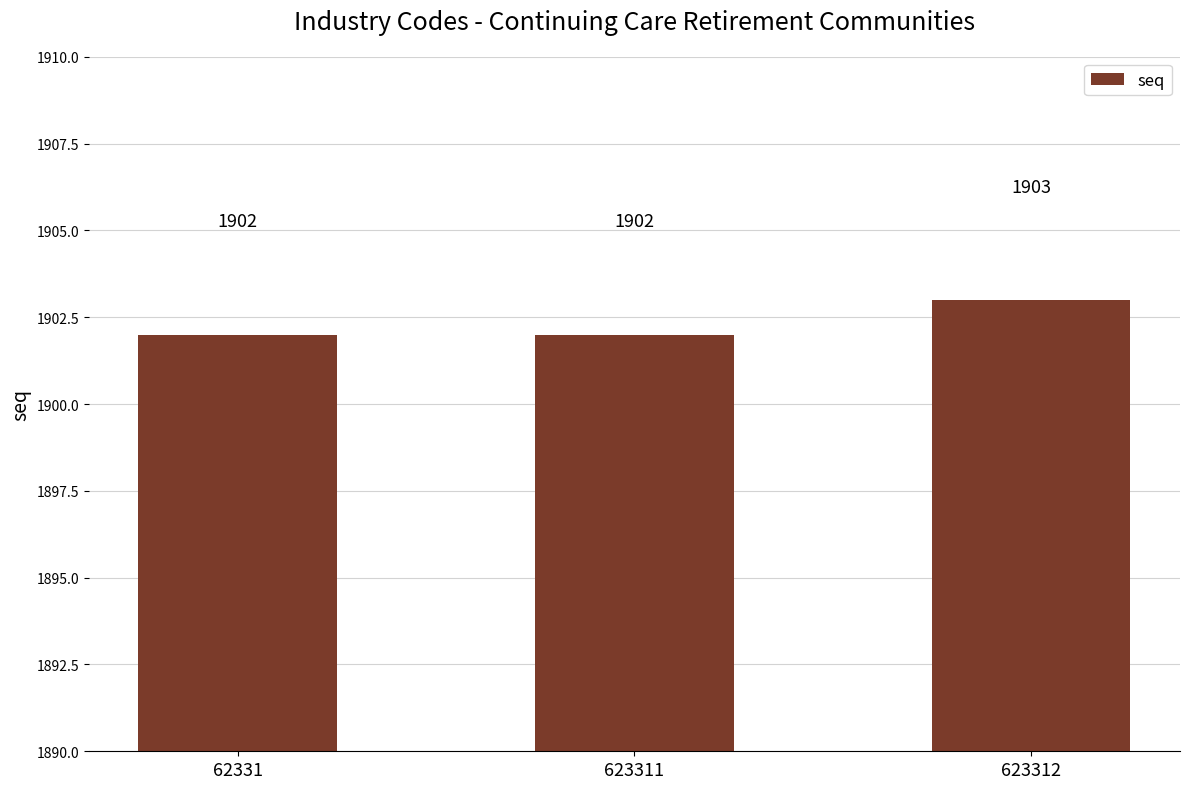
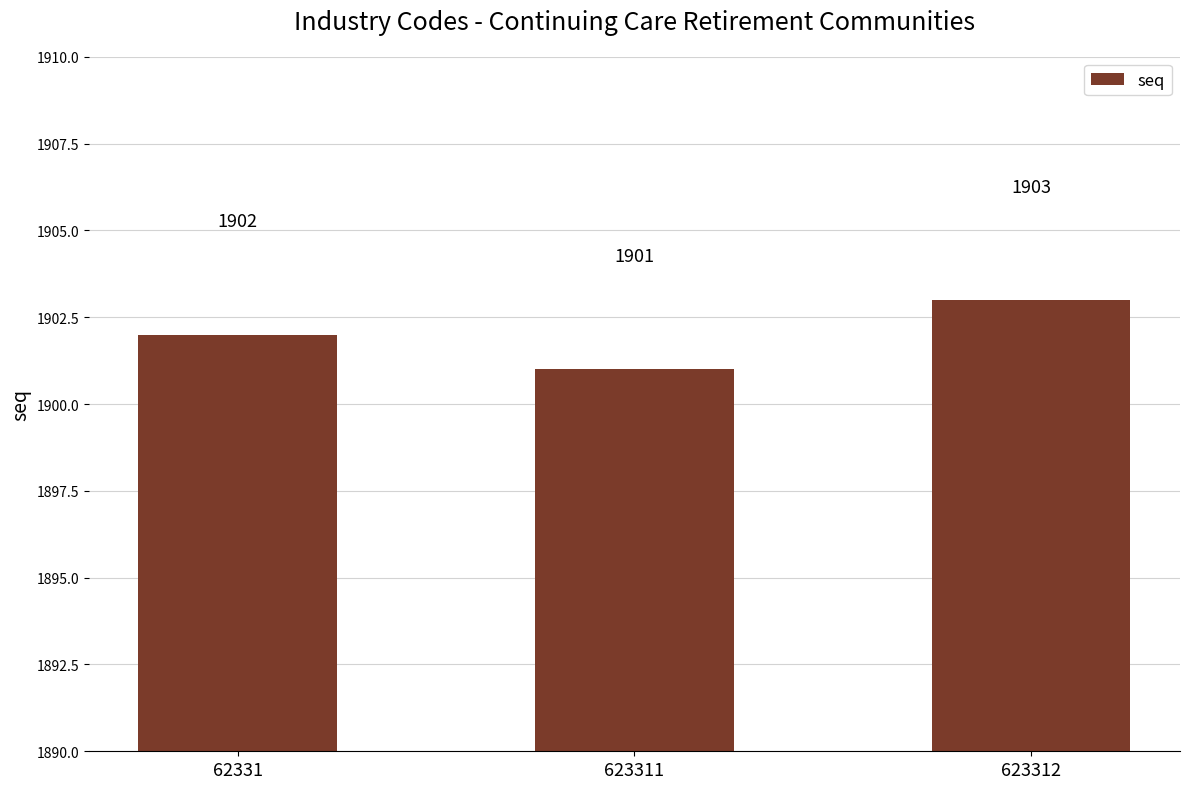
  {
-   "623311": 1902
+   "623311": 1901
  }
